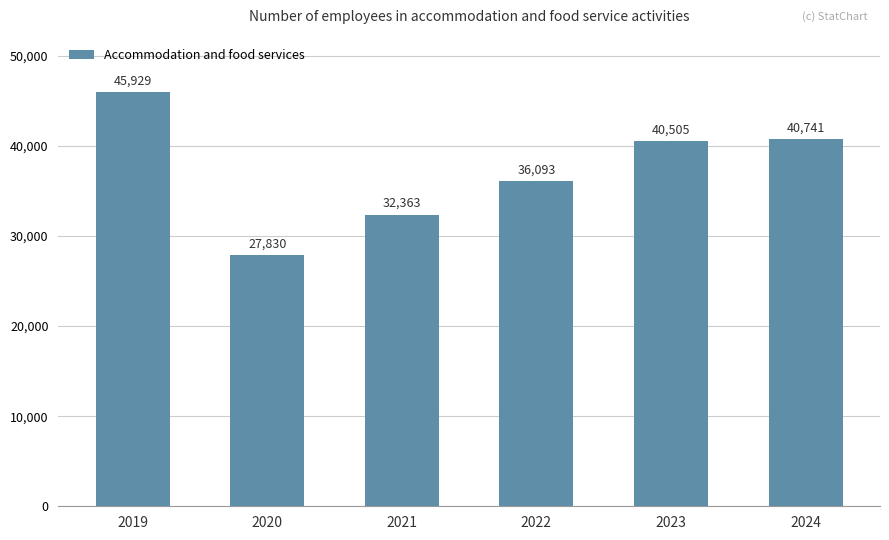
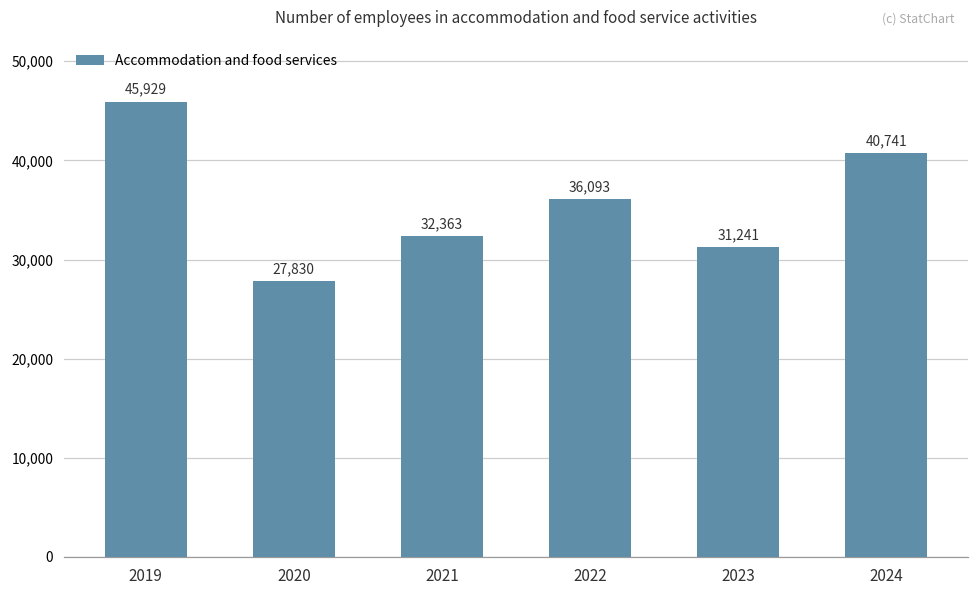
  {
    "2019": "45,929",
    "2020": "27,830",
    "2021": "32,363",
    "2022": "36,093",
-   "2023": "40,505",
+   "2023": "31,241",
    "2024": "40,741"
  }
